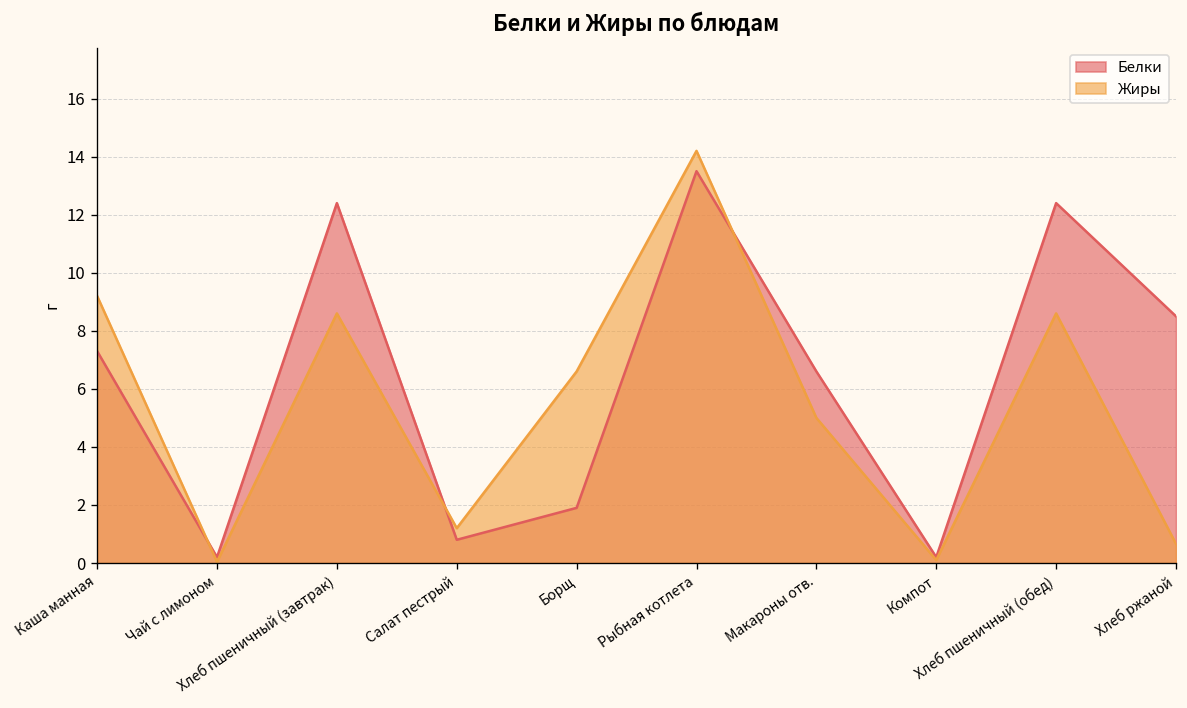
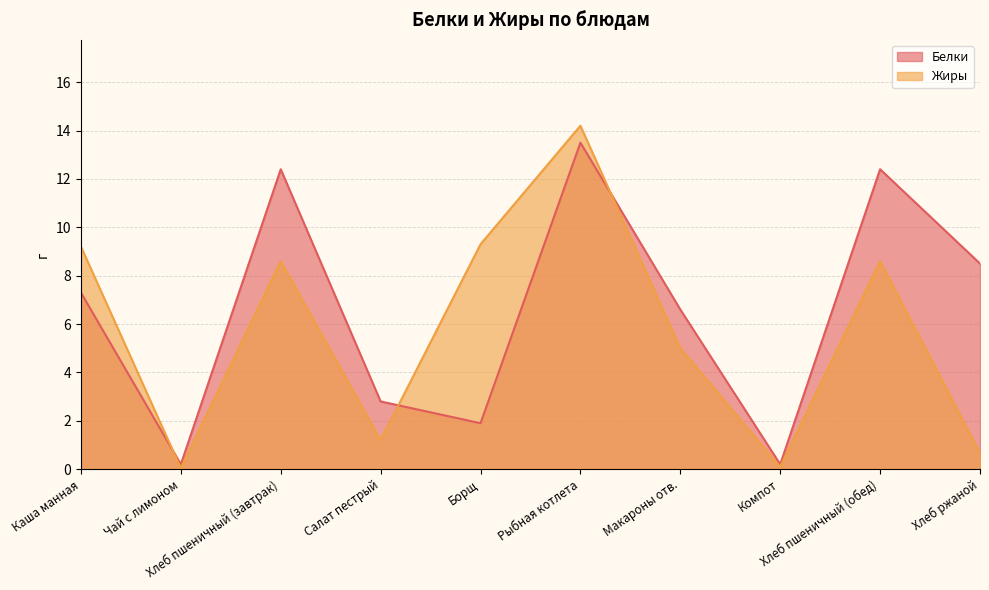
  {
    "Белки": {
      "Каша манная": 7.3,
      "Чай с лимоном": 0.2,
      "Хлеб пшеничный (завтрак)": 12.4,
-     "Салат пестрый": 0.8,
+     "Салат пестрый": 2.8,
      "Борщ": 1.9,
      "Рыбная котлета": 13.5,
      "Макароны отв.": 6.6,
      "Хлеб пшеничный (обед)": 12.4,
      "Хлеб ржаной": 8.5
    },
    "Жиры": {
      "Каша манная": 9.2,
      "Чай с лимоном": 0.0,
      "Хлеб пшеничный (завтрак)": 8.6,
      "Салат пестрый": 1.2,
-     "Борщ": 6.6,
+     "Борщ": 9.3,
      "Рыбная котлета": 14.2,
      "Макароны отв.": 5.0,
      "Хлеб пшеничный (обед)": 8.6,
      "Хлеб ржаной": 0.7
    }
  }
